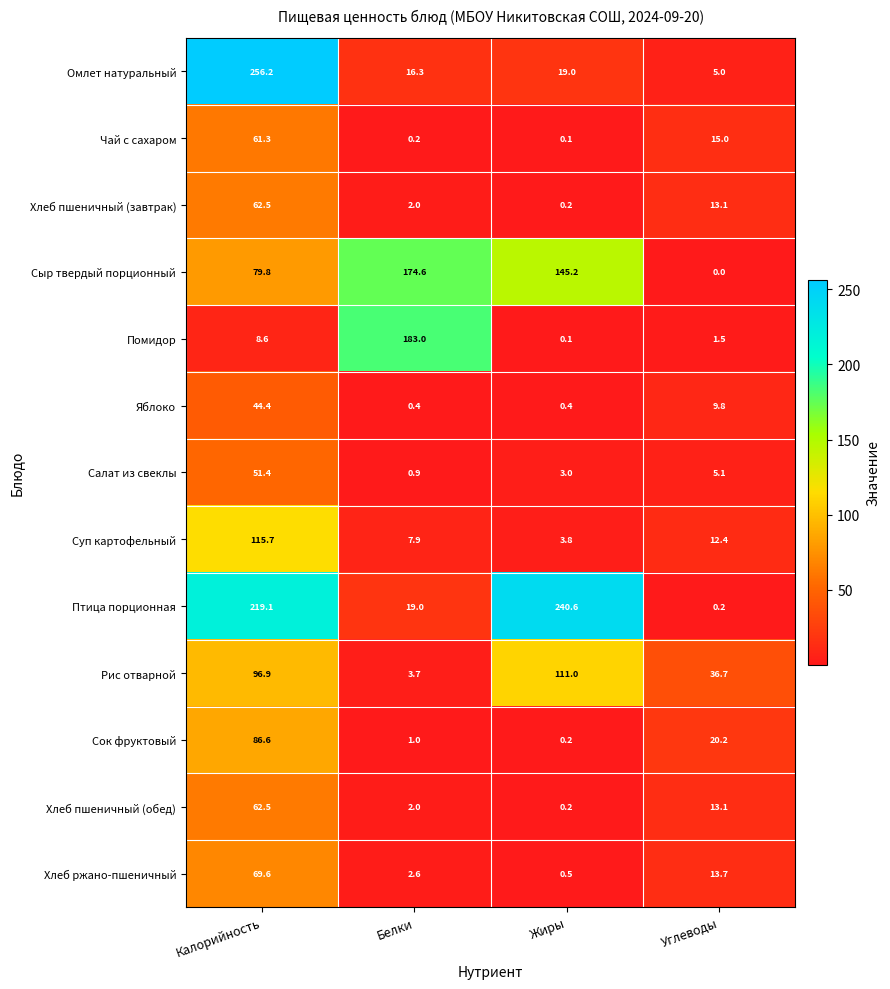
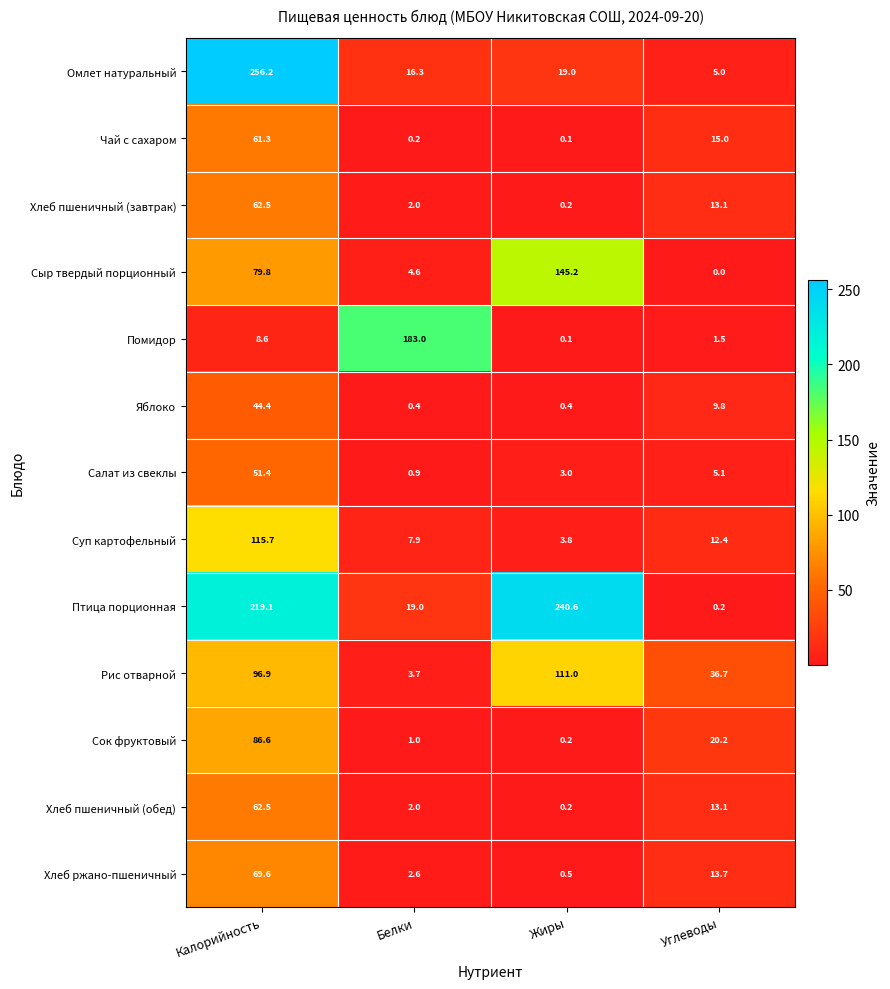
  {
    "Омлет натуральный": {
      "Калорийность": 256.2,
      "Белки": 16.3,
      "Жиры": 19.0,
      "Углеводы": 5.0
    },
    "Чай с сахаром": {
      "Калорийность": 61.3,
      "Белки": 0.2,
      "Жиры": 0.1,
      "Углеводы": 15.0
    },
    "Хлеб пшеничный (завтрак)": {
      "Калорийность": 62.5,
      "Белки": 2.0,
      "Жиры": 0.2,
      "Углеводы": 13.1
    },
    "Сыр твердый порционный": {
      "Калорийность": 79.8,
-     "Белки": 174.6,
+     "Белки": 4.6,
      "Жиры": 145.2,
      "Углеводы": 0.0
    },
    "Помидор": {
      "Калорийность": 8.6,
      "Белки": 183.0,
      "Жиры": 0.1,
      "Углеводы": 1.5
    },
    "Яблоко": {
      "Калорийность": 44.4,
      "Белки": 0.4,
      "Жиры": 0.4,
      "Углеводы": 9.8
    },
    "Салат из свеклы": {
      "Калорийность": 51.4,
      "Белки": 0.9,
      "Жиры": 3.0,
      "Углеводы": 5.1
    },
    "Суп картофельный": {
      "Калорийность": 115.7,
      "Белки": 7.9,
      "Жиры": 3.8,
      "Углеводы": 12.4
    },
    "Птица порционная": {
      "Калорийность": 219.1,
      "Белки": 19.0,
      "Жиры": 240.6,
      "Углеводы": 0.2
    },
    "Рис отварной": {
      "Калорийность": 96.9,
      "Белки": 3.7,
      "Жиры": 111.0,
      "Углеводы": 36.7
    },
    "Сок фруктовый": {
      "Калорийность": 86.6,
      "Белки": 1.0,
      "Жиры": 0.2,
      "Углеводы": 20.2
    },
    "Хлеб пшеничный (обед)": {
      "Калорийность": 62.5,
      "Белки": 2.0,
      "Жиры": 0.2,
      "Углеводы": 13.1
    },
    "Хлеб ржано-пшеничный": {
      "Калорийность": 69.6,
      "Белки": 2.6,
      "Жиры": 0.5,
      "Углеводы": 13.7
    }
  }
